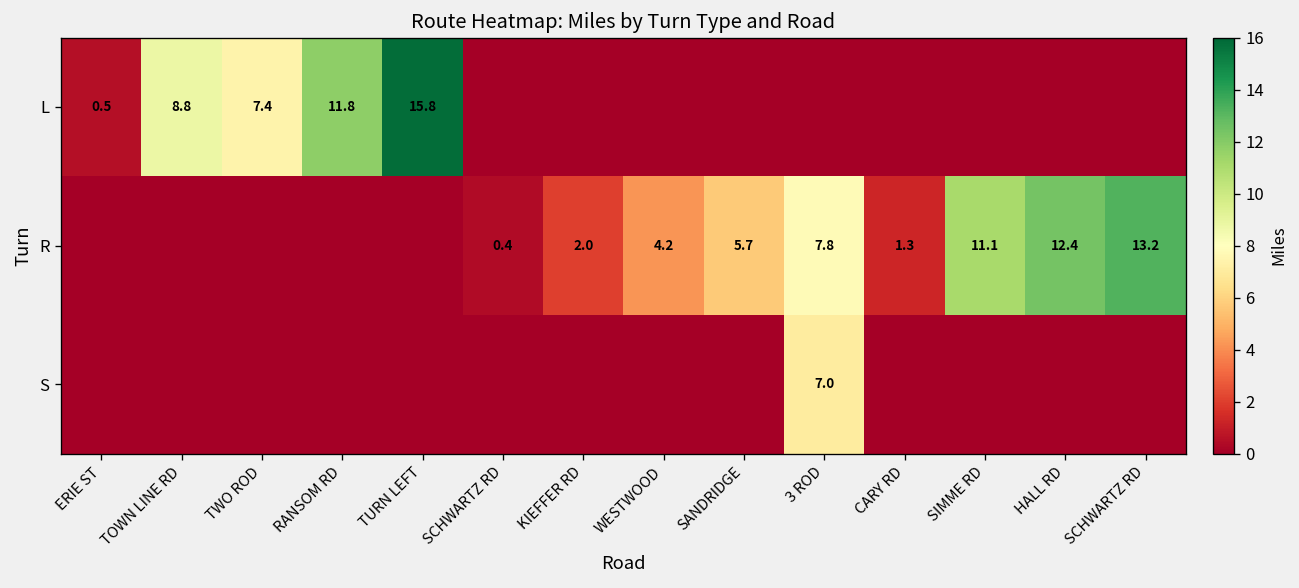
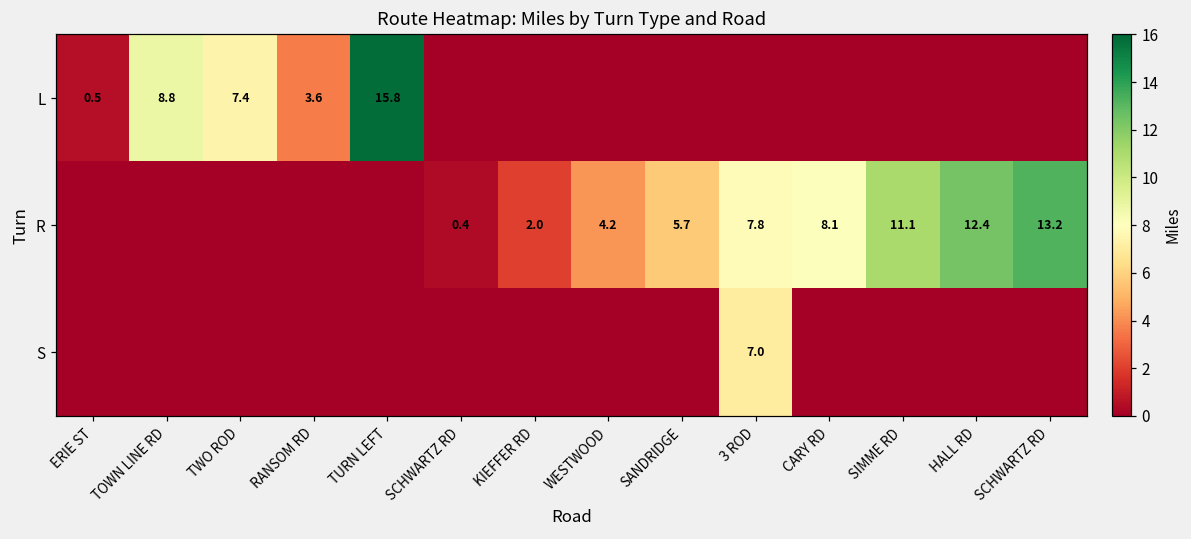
  {
    "L": {
      "ERIE ST": 0.5,
      "TOWN LINE RD": 8.8,
      "TWO ROD": 7.4,
-     "RANSOM RD": 11.8,
+     "RANSOM RD": 3.6,
      "TURN LEFT": 15.8
    },
    "R": {
      "KIEFFER RD": 2.0,
      "WESTWOOD": 4.2,
      "SANDRIDGE": 5.7,
      "3 ROD": 7.8,
-     "CARY RD": 1.3,
+     "CARY RD": 8.1,
      "SIMME RD": 11.1,
      "HALL RD": 12.4
    },
    "S": {
      "3 ROD": 7.0
    }
  }
